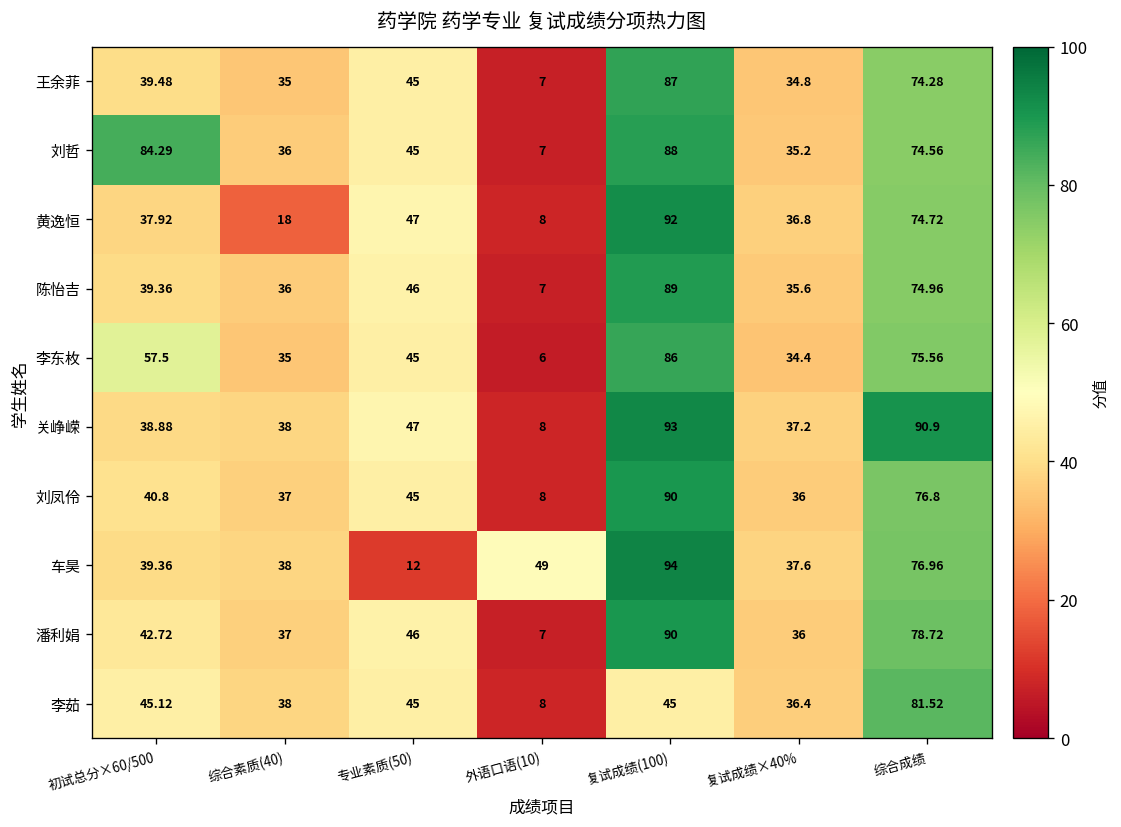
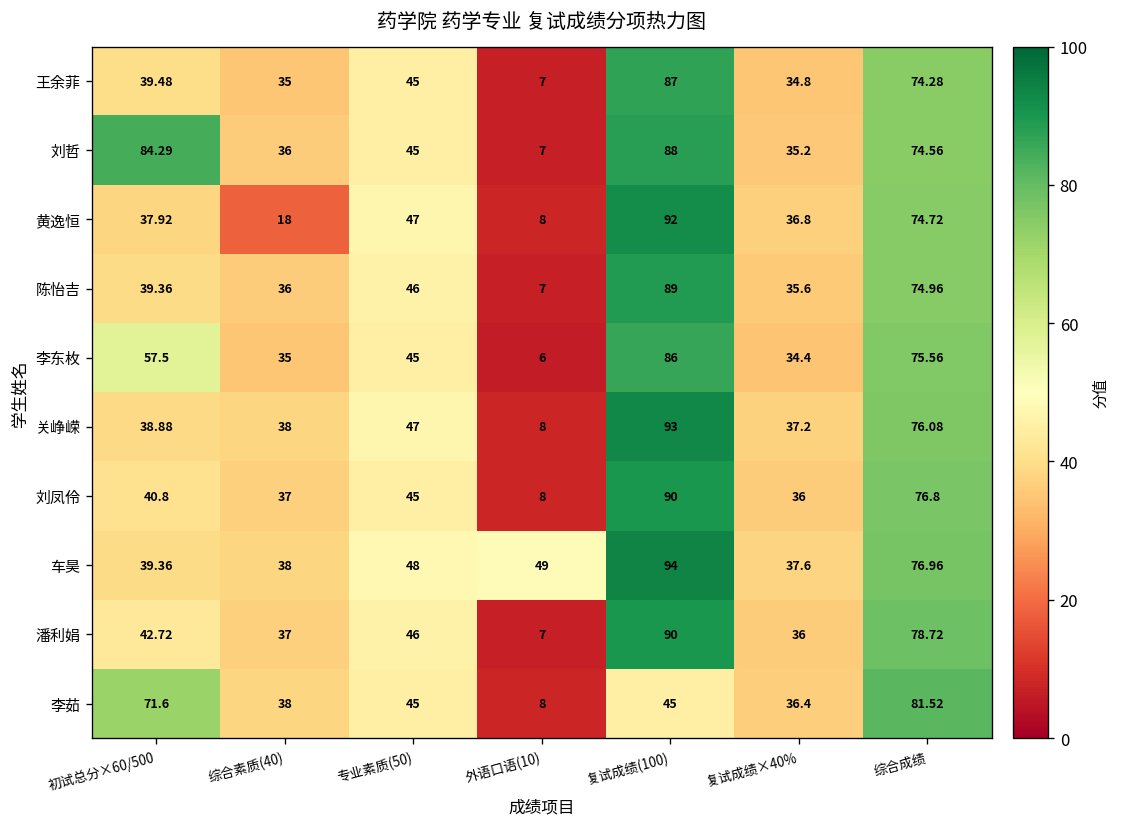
  {
    "王余菲": {
      "初试总分×60/500": 39.48,
      "综合素质(40)": 35,
      "专业素质(50)": 45,
      "外语口语(10)": 7,
      "复试成绩(100)": 87,
      "复试成绩×40%": 34.8,
      "综合成绩": 74.28
    },
    "刘哲": {
      "初试总分×60/500": 84.29,
      "综合素质(40)": 36,
      "专业素质(50)": 45,
      "外语口语(10)": 7,
      "复试成绩(100)": 88,
      "复试成绩×40%": 35.2,
      "综合成绩": 74.56
    },
    "黄逸恒": {
      "初试总分×60/500": 37.92,
      "综合素质(40)": 18,
      "专业素质(50)": 47,
      "外语口语(10)": 8,
      "复试成绩(100)": 92,
      "复试成绩×40%": 36.8,
      "综合成绩": 74.72
    },
    "陈怡吉": {
      "初试总分×60/500": 39.36,
      "综合素质(40)": 36,
      "专业素质(50)": 46,
      "外语口语(10)": 7,
      "复试成绩(100)": 89,
      "复试成绩×40%": 35.6,
      "综合成绩": 74.96
    },
    "李东枚": {
      "初试总分×60/500": 57.5,
      "综合素质(40)": 35,
      "专业素质(50)": 45,
      "外语口语(10)": 6,
      "复试成绩(100)": 86,
      "复试成绩×40%": 34.4,
      "综合成绩": 75.56
    },
    "关峥嵘": {
      "初试总分×60/500": 38.88,
      "综合素质(40)": 38,
      "专业素质(50)": 47,
      "外语口语(10)": 8,
      "复试成绩(100)": 93,
      "复试成绩×40%": 37.2,
-     "综合成绩": 90.9
+     "综合成绩": 76.08
    },
    "刘凤伶": {
      "初试总分×60/500": 40.8,
      "综合素质(40)": 37,
      "专业素质(50)": 45,
      "外语口语(10)": 8,
      "复试成绩(100)": 90,
      "复试成绩×40%": 36,
      "综合成绩": 76.8
    },
    "车昊": {
      "初试总分×60/500": 39.36,
      "综合素质(40)": 38,
-     "专业素质(50)": 12,
+     "专业素质(50)": 48,
      "外语口语(10)": 49,
      "复试成绩(100)": 94,
      "复试成绩×40%": 37.6,
      "综合成绩": 76.96
    },
    "潘利娟": {
      "初试总分×60/500": 42.72,
      "综合素质(40)": 37,
      "专业素质(50)": 46,
      "外语口语(10)": 7,
      "复试成绩(100)": 90,
      "复试成绩×40%": 36,
      "综合成绩": 78.72
    },
    "李茹": {
-     "初试总分×60/500": 45.12,
+     "初试总分×60/500": 71.6,
      "综合素质(40)": 38,
      "专业素质(50)": 45,
      "外语口语(10)": 8,
      "复试成绩(100)": 45,
      "复试成绩×40%": 36.4,
      "综合成绩": 81.52
    }
  }
